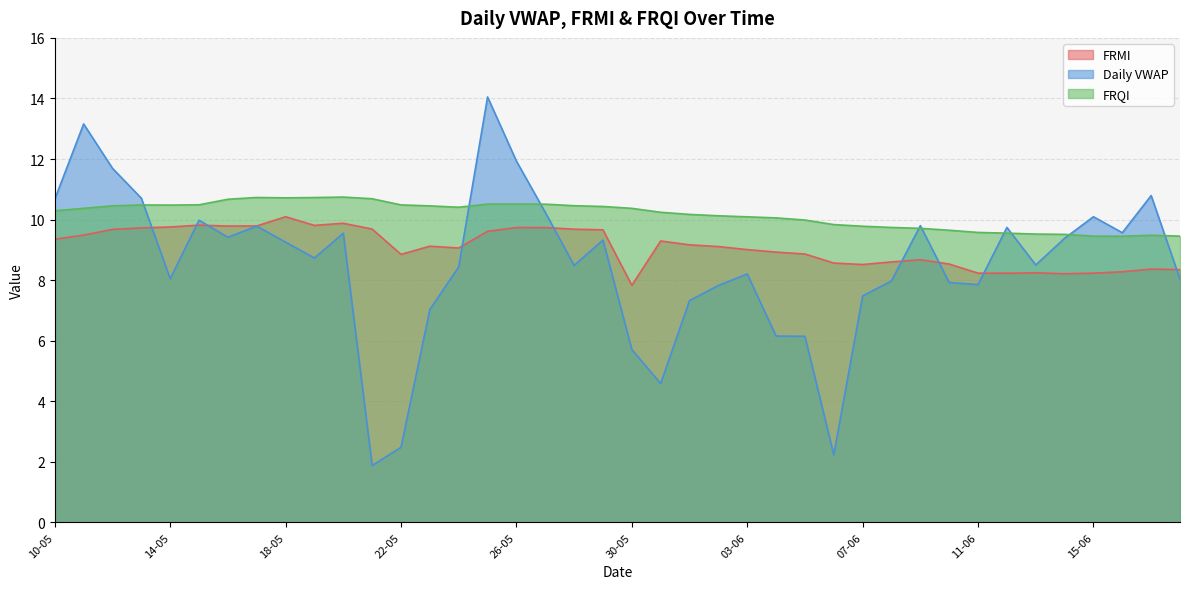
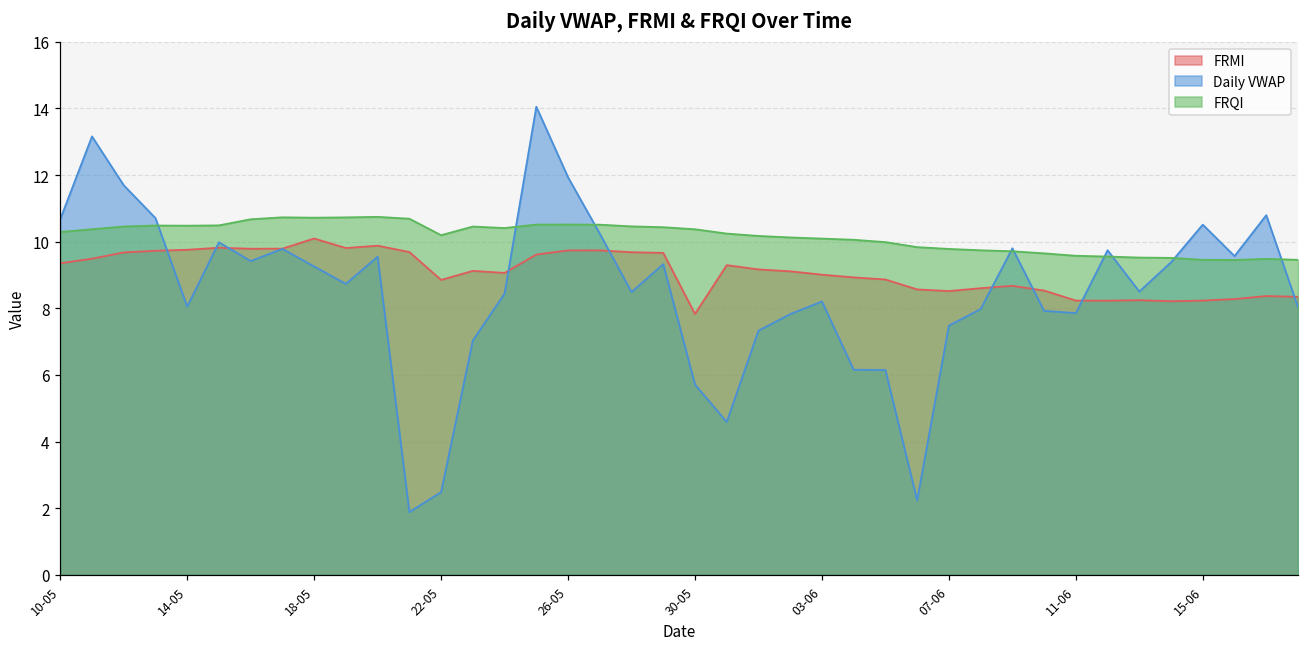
  {
    "FRMI": {
      "10-05": 9.4,
      "14-05": 9.8,
      "18-05": 10.1,
      "22-05": 8.9,
      "26-05": 9.7,
      "30-05": 7.8,
      "03-06": 9.0,
      "07-06": 8.5,
      "11-06": 8.2,
      "15-06": 8.2
    },
    "Daily VWAP": {
      "10-05": 10.7,
      "14-05": 8.0,
      "18-05": 9.3,
      "22-05": 2.5,
      "26-05": 11.9,
      "30-05": 5.7,
      "03-06": 8.2,
      "07-06": 7.5,
      "11-06": 7.9,
-     "15-06": 10.1
+     "15-06": 10.5
    },
    "FRQI": {
      "10-05": 10.3,
      "14-05": 10.5,
      "18-05": 10.7,
-     "22-05": 10.5,
+     "22-05": 10.2,
      "26-05": 10.5,
      "30-05": 10.4,
      "03-06": 10.1,
      "07-06": 9.8,
      "11-06": 9.6,
      "15-06": 9.5
    }
  }
